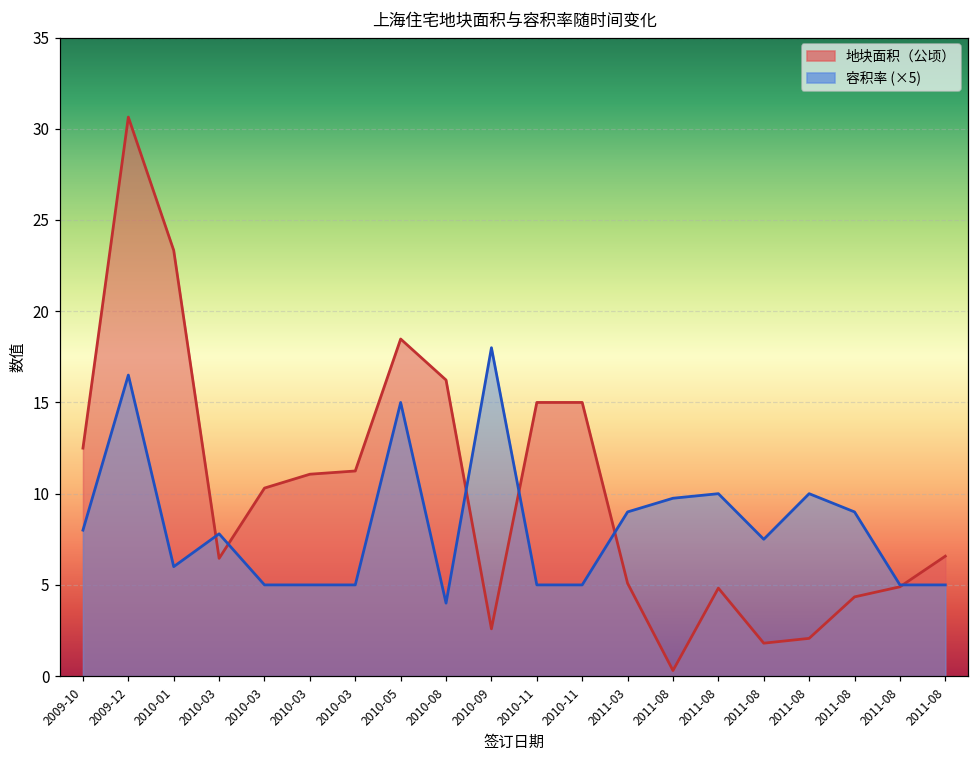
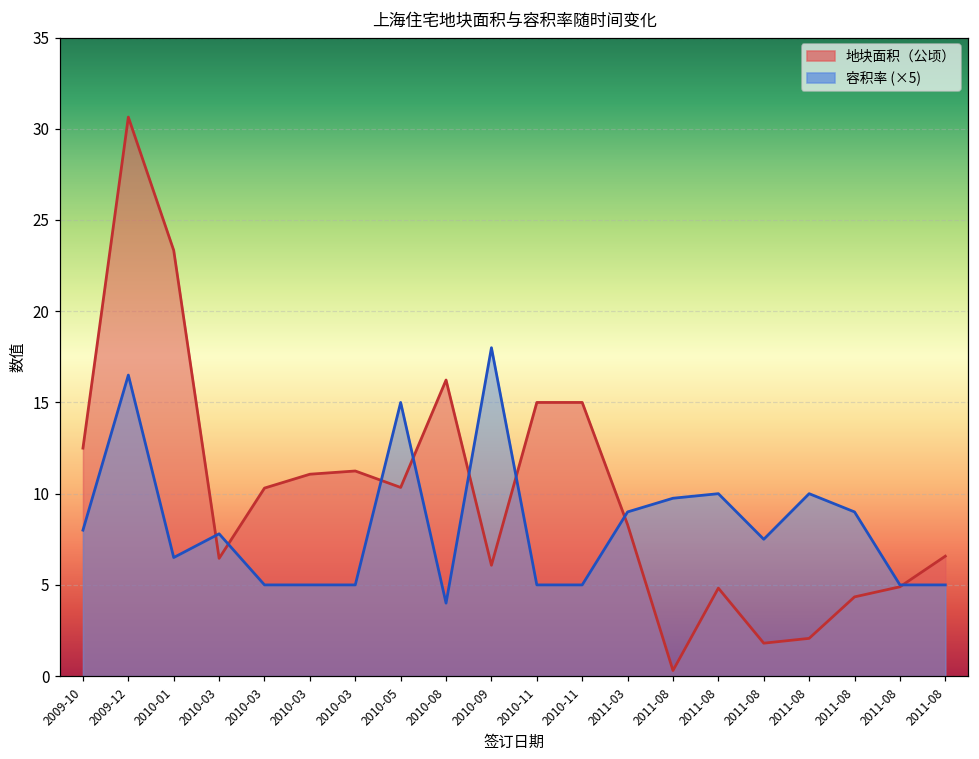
  {
    "地块面积（公顷）": {
      "2009-10": 12.5,
      "2009-12": 30.6,
      "2010-01": 23.3,
-     "2010-05": 18.5,
+     "2010-05": 10.3,
      "2010-08": 16.2,
-     "2010-09": 2.6,
-     "2011-03": 5.1
+     "2010-09": 6.1,
+     "2011-03": 8.3
    },
    "容积率 (×5)": {
      "2009-10": 8.0,
      "2009-12": 16.5,
-     "2010-01": 6.0,
+     "2010-01": 6.5,
      "2010-05": 15.0,
      "2010-08": 4.0,
      "2010-09": 18.0,
      "2011-03": 9.0
    }
  }
